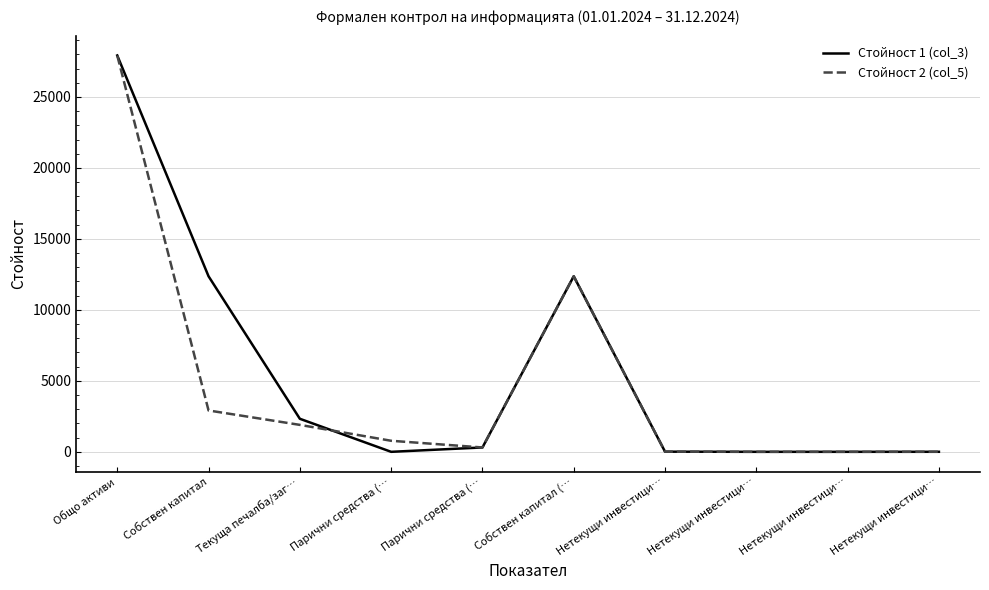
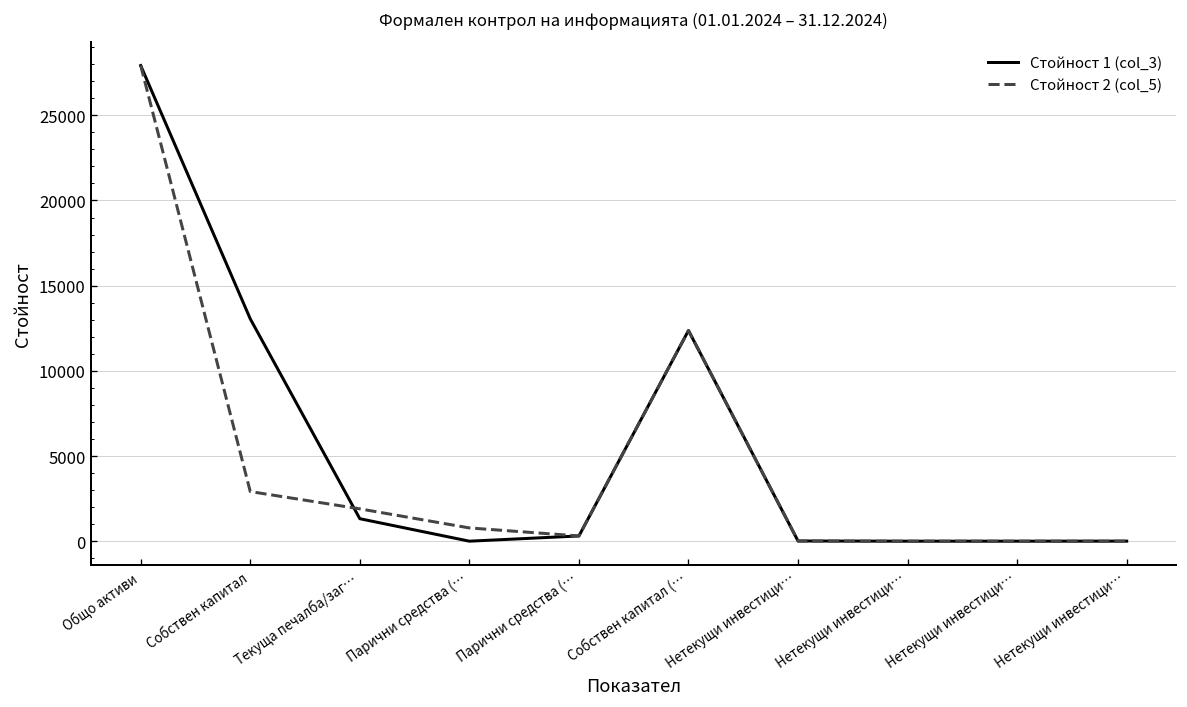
  {
    "Стойност 1 (col_3)": {
-     "Собствен капитал": 12400,
-     "Текуща печалба/заг…": 2300
+     "Собствен капитал": 13100,
+     "Текуща печалба/заг…": 1300
    },
    "Стойност 2 (col_5)": {
      "Собствен капитал": 2900,
      "Текуща печалба/заг…": 1900
    }
  }
